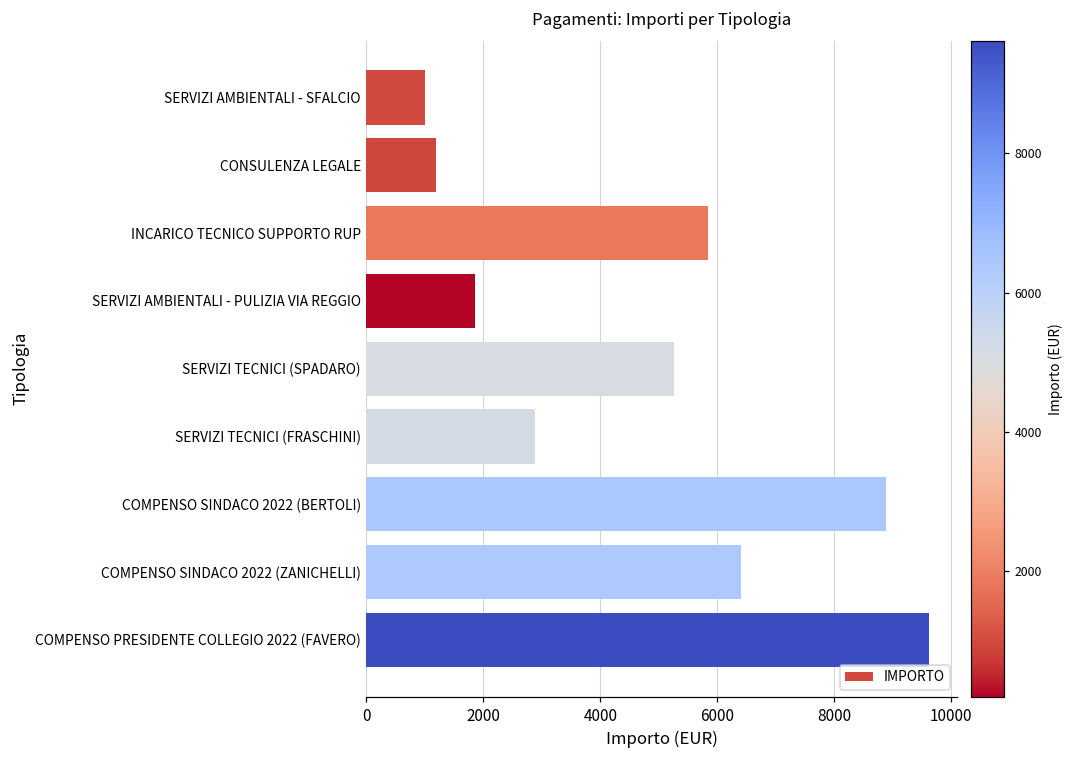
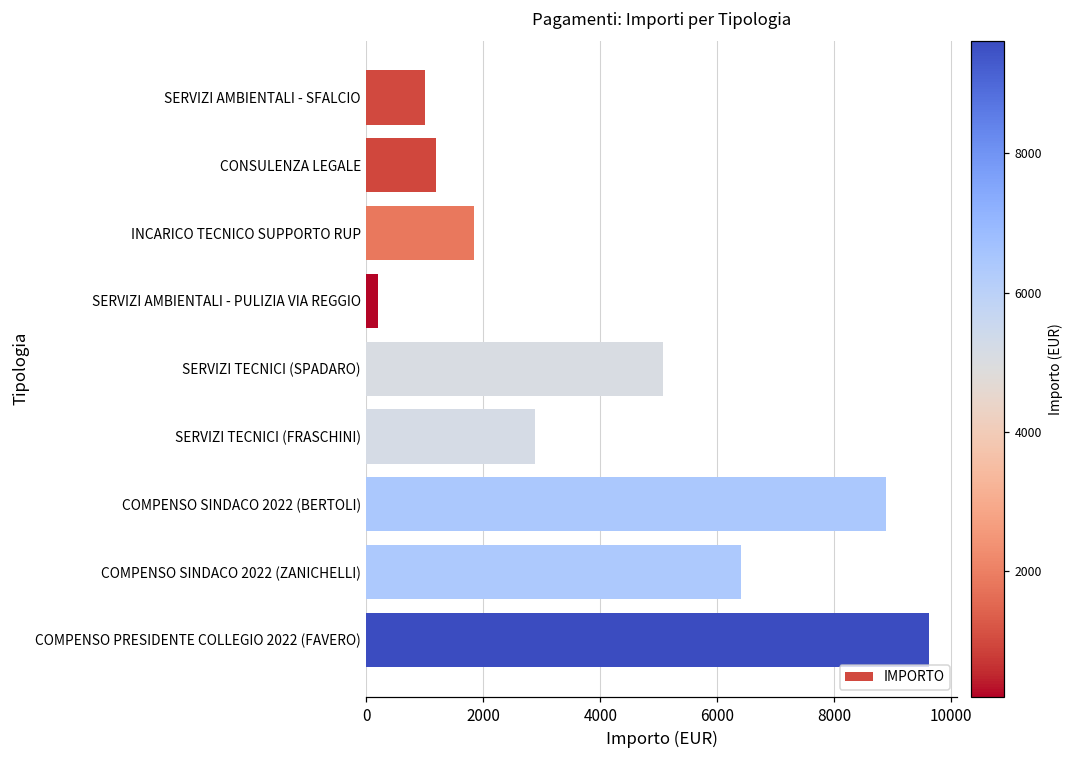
  {
    "SERVIZI AMBIENTALI - SFALCIO": 1000,
    "CONSULENZA LEGALE": 1200,
-   "INCARICO TECNICO SUPPORTO RUP": 5800,
-   "SERVIZI AMBIENTALI - PULIZIA VIA REGGIO": 1900,
-   "SERVIZI TECNICI (SPADARO)": 5300,
+   "INCARICO TECNICO SUPPORTO RUP": 1800,
+   "SERVIZI AMBIENTALI - PULIZIA VIA REGGIO": 200,
+   "SERVIZI TECNICI (SPADARO)": 5100,
    "SERVIZI TECNICI (FRASCHINI)": 2900,
    "COMPENSO SINDACO 2022 (BERTOLI)": 8900,
    "COMPENSO SINDACO 2022 (ZANICHELLI)": 6400,
    "COMPENSO PRESIDENTE COLLEGIO 2022 (FAVERO)": 9600
  }
